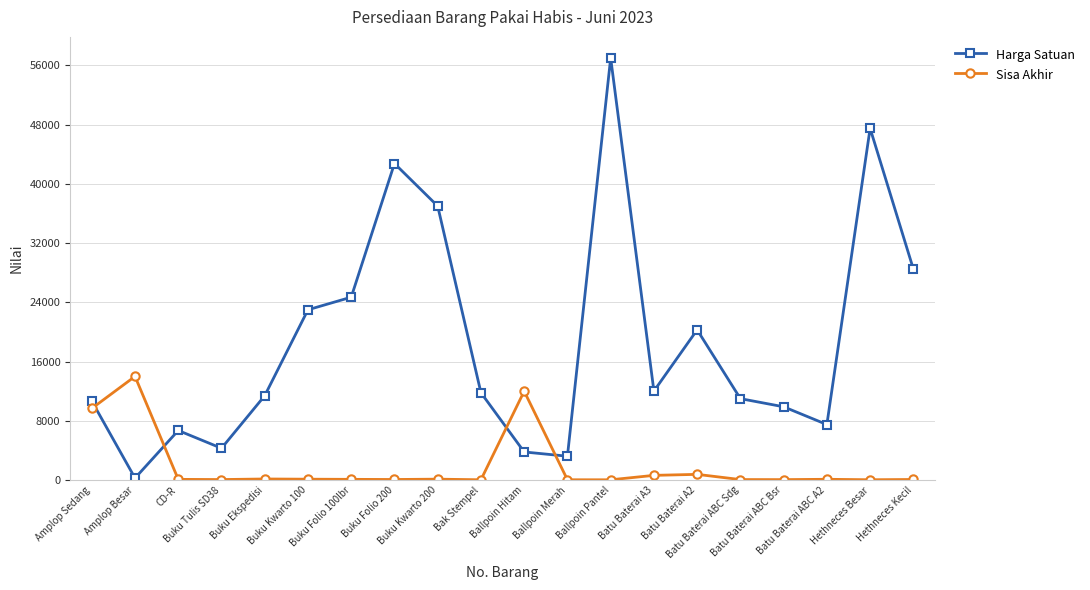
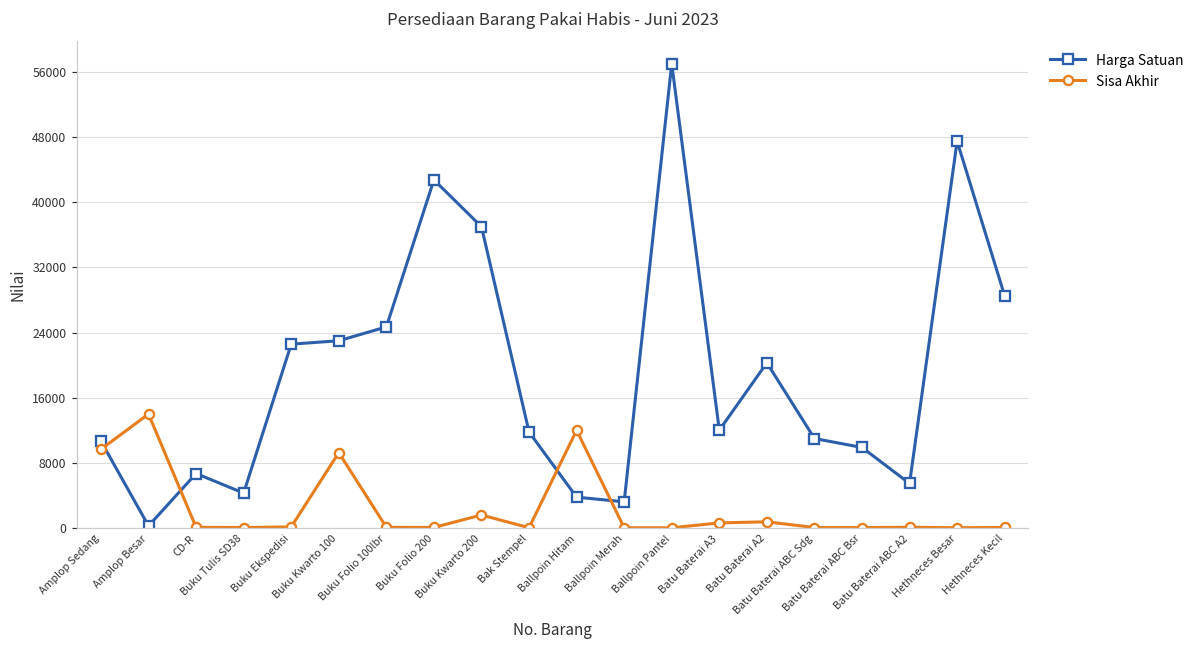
  {
    "Harga Satuan": {
      "Amplop Sedang": 11000,
      "Amplop Besar": 0,
      "CD-R": 7000,
      "Buku Tulis SD38": 4000,
-     "Buku Ekspedisi": 11000,
+     "Buku Ekspedisi": 23000,
      "Buku Kwarto 100": 23000,
      "Buku Folio 100lbr": 25000,
      "Buku Folio 200": 43000,
      "Buku Kwarto 200": 37000,
      "Bak Stempel": 12000,
      "Ballpoin Hitam": 4000,
      "Ballpoin Merah": 3000,
      "Ballpoin Pantel": 57000,
      "Batu Baterai A3": 12000,
      "Batu Baterai A2": 20000,
      "Batu Baterai ABC Sdg": 11000,
      "Batu Baterai ABC Bsr": 10000,
-     "Batu Baterai ABC A2": 8000,
+     "Batu Baterai ABC A2": 5000,
      "Hethneces Besar": 48000,
      "Hethneces Kecil": 29000
    },
    "Sisa Akhir": {
      "Amplop Sedang": 10000,
      "Amplop Besar": 14000,
      "CD-R": 0,
      "Buku Tulis SD38": 0,
      "Buku Ekspedisi": 0,
-     "Buku Kwarto 100": 0,
+     "Buku Kwarto 100": 9000,
      "Buku Folio 100lbr": 0,
      "Buku Folio 200": 0,
-     "Buku Kwarto 200": 0,
+     "Buku Kwarto 200": 2000,
      "Bak Stempel": 0,
      "Ballpoin Hitam": 12000,
      "Ballpoin Merah": 0,
      "Ballpoin Pantel": 0,
      "Batu Baterai A3": 1000,
      "Batu Baterai A2": 1000,
      "Batu Baterai ABC Sdg": 0,
      "Batu Baterai ABC Bsr": 0,
      "Batu Baterai ABC A2": 0,
      "Hethneces Besar": 0,
      "Hethneces Kecil": 0
    }
  }
